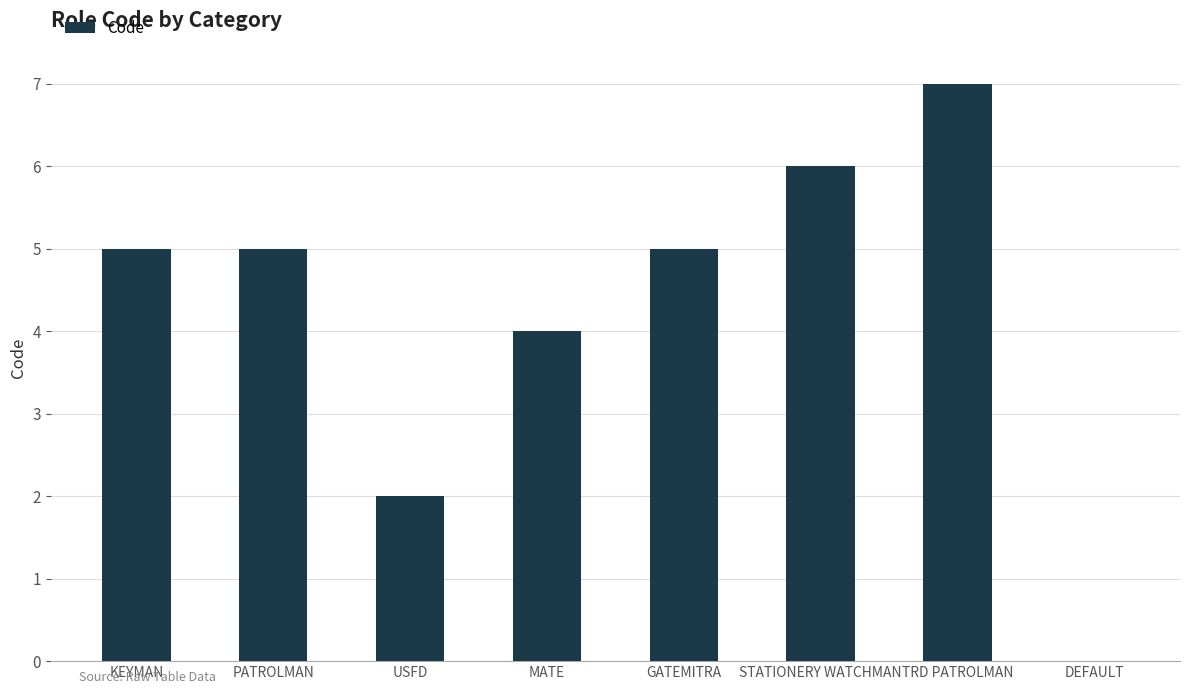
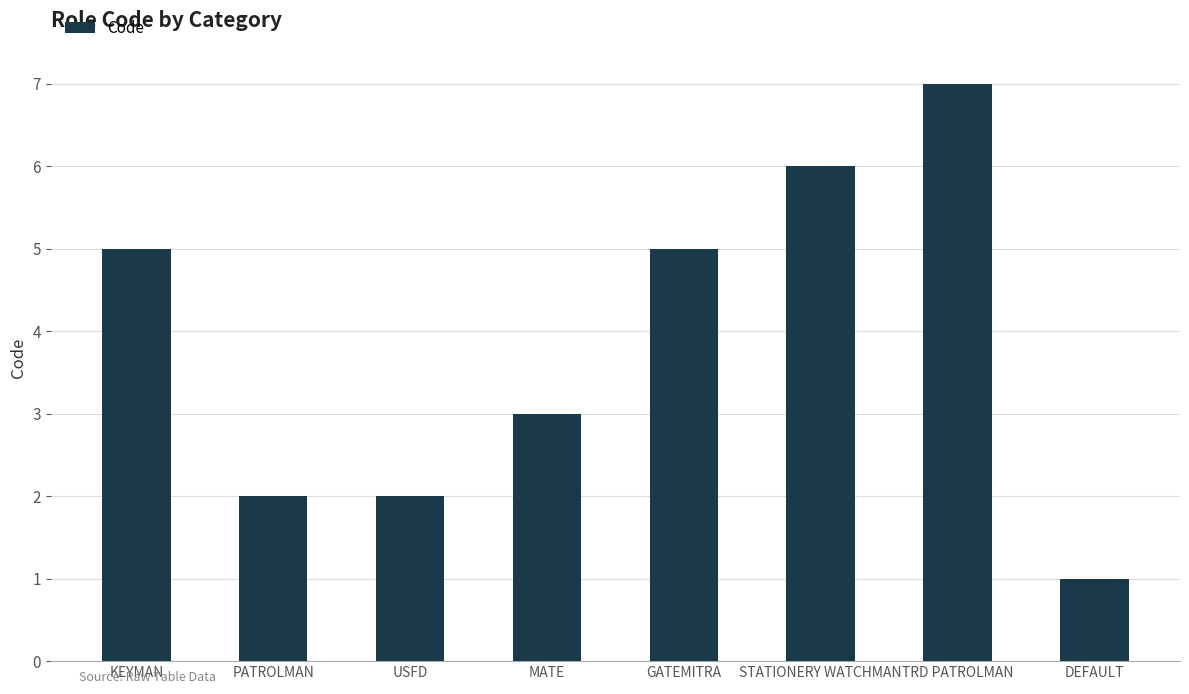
  {
    "KEYMAN": 5,
-   "PATROLMAN": 5,
+   "PATROLMAN": 2,
    "USFD": 2,
-   "MATE": 4,
+   "MATE": 3,
    "GATEMITRA": 5,
    "STATIONERY WATCHMAN": 6,
    "TRD PATROLMAN": 7,
-   "DEFAULT": 0
+   "DEFAULT": 1
  }
